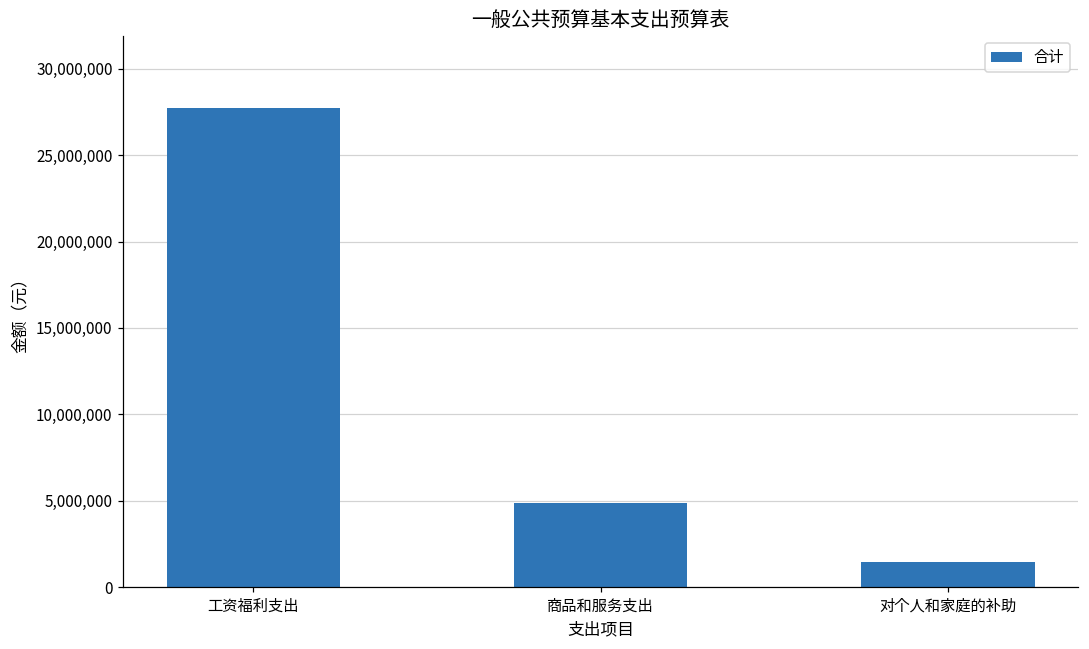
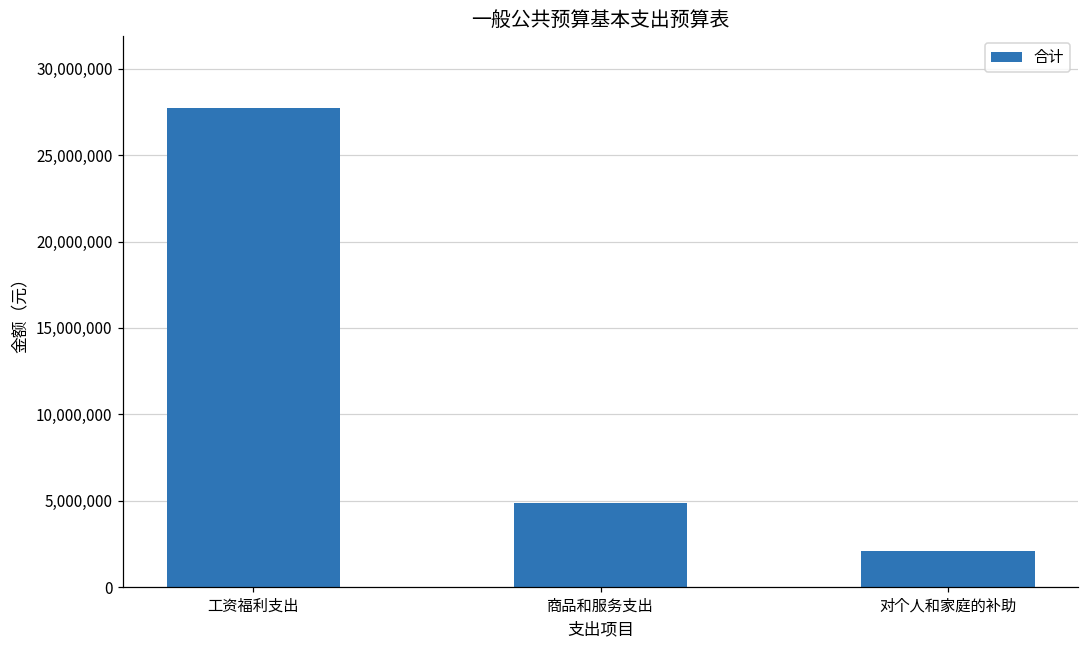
  {
    "工资福利支出": "27,800,000",
    "商品和服务支出": "4,900,000",
-   "对个人和家庭的补助": "1,500,000"
+   "对个人和家庭的补助": "2,100,000"
  }
